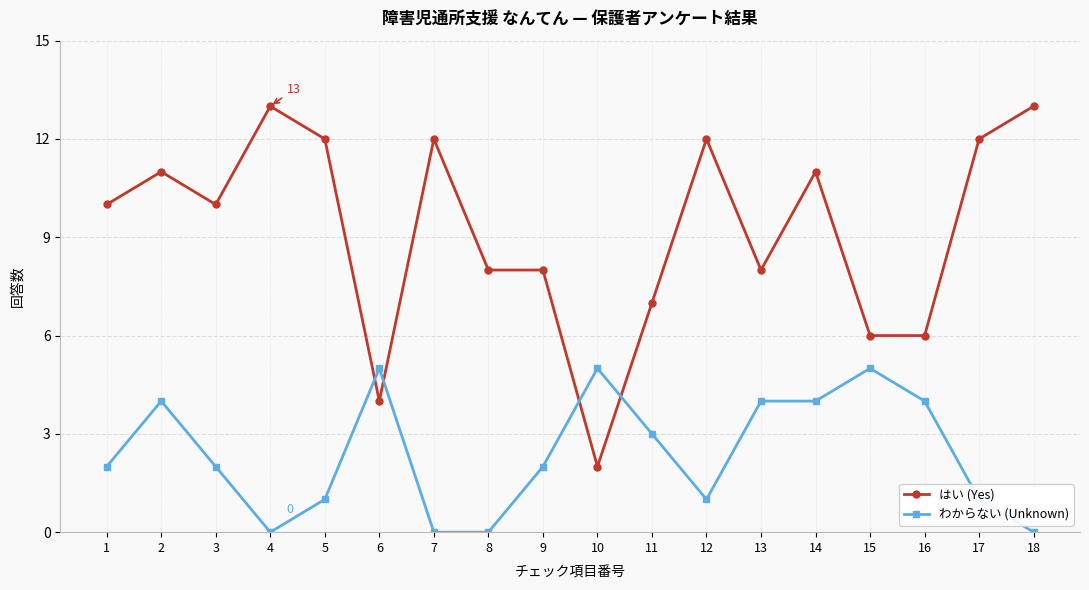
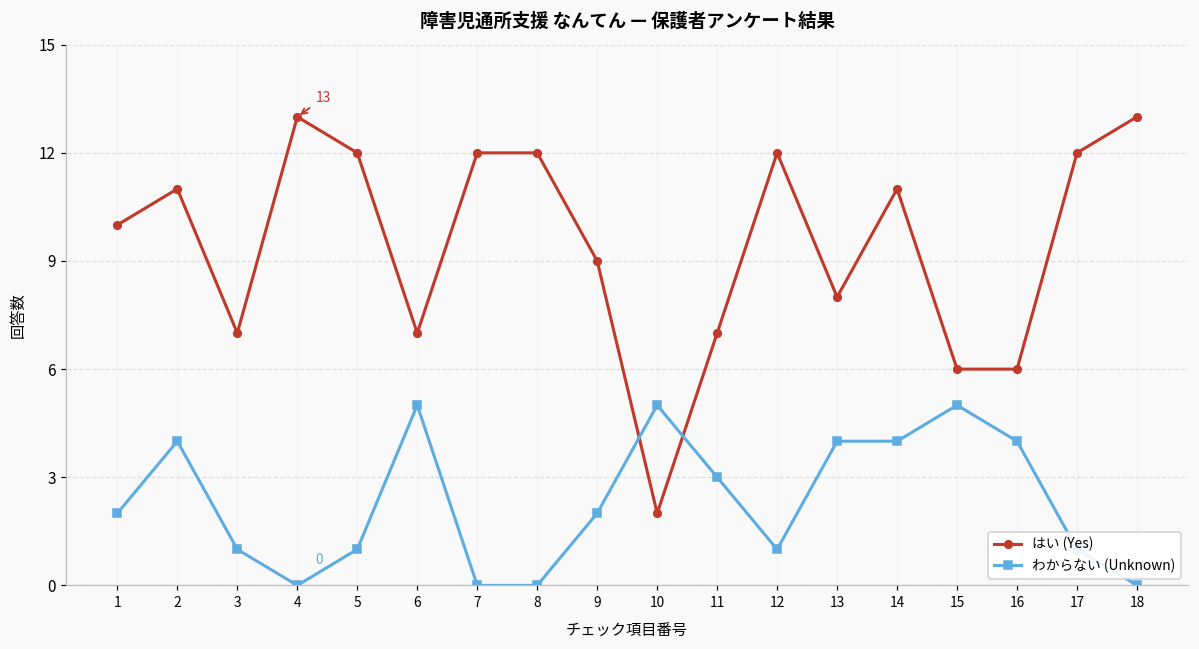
  {
    "はい (Yes)": {
      "1": 10,
      "2": 11,
-     "3": 10,
+     "3": 7,
      "5": 12,
-     "6": 4,
+     "6": 7,
      "7": 12,
-     "8": 8,
-     "9": 8,
+     "8": 12,
+     "9": 9,
      "10": 2,
      "11": 7,
      "12": 12,
      "13": 8,
      "14": 11,
      "15": 6,
      "16": 6,
      "17": 12,
      "18": 13
    },
    "わからない (Unknown)": {
      "1": 2,
      "2": 4,
-     "3": 2,
+     "3": 1,
      "5": 1,
      "6": 5,
      "7": 0,
      "8": 0,
      "9": 2,
      "10": 5,
      "11": 3,
      "12": 1,
      "13": 4,
      "14": 4,
      "15": 5,
      "16": 4,
      "18": 0
    }
  }
